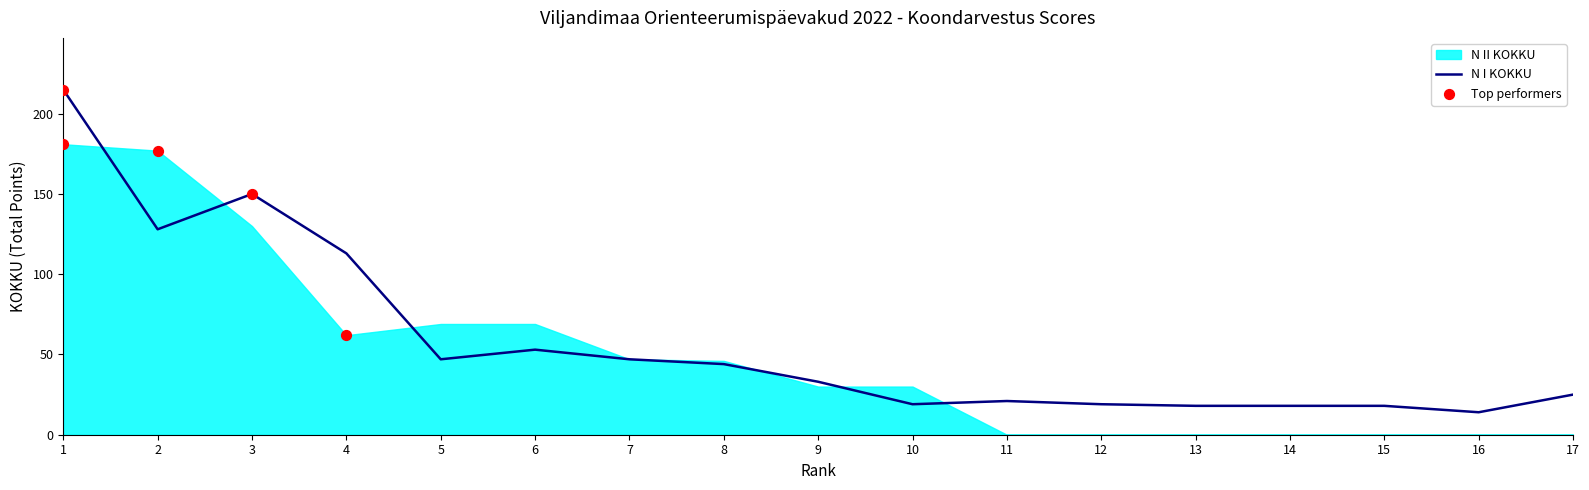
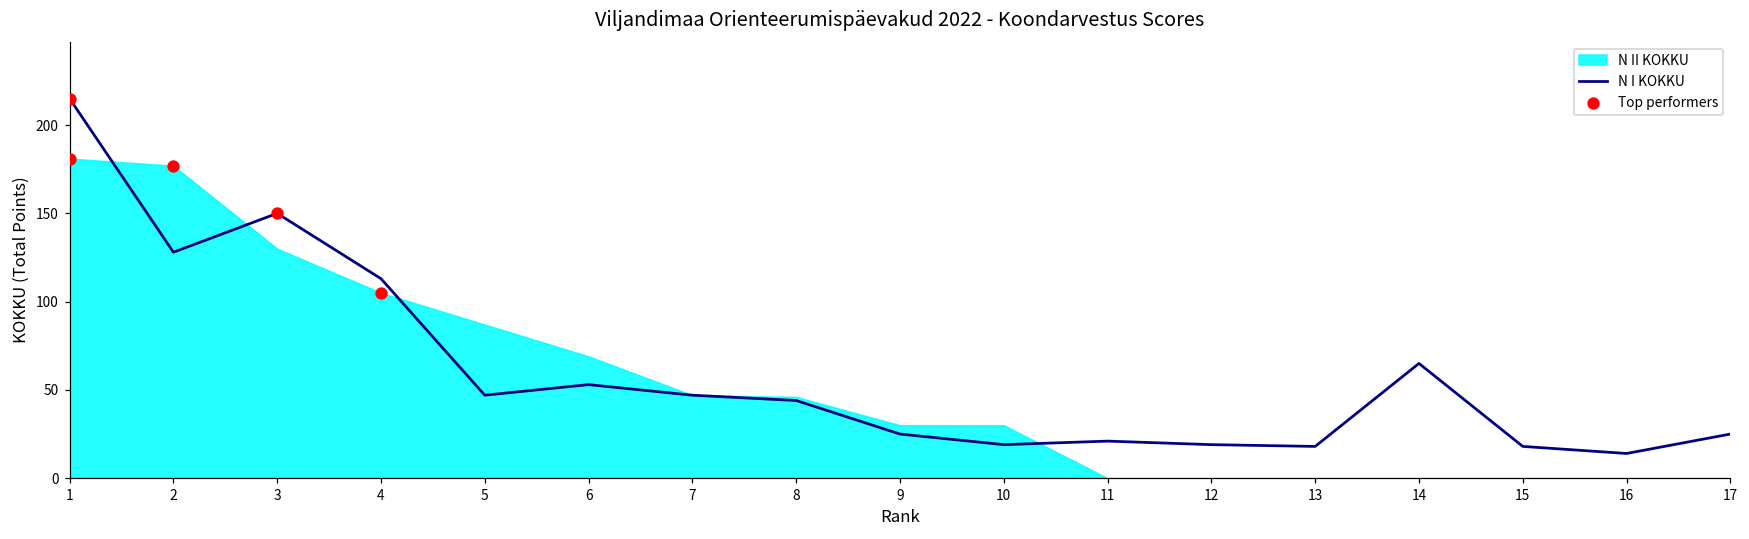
  {
    "N I KOKKU": {
      "2": 128,
      "4": 113,
      "5": 47,
      "6": 53,
      "8": 44,
-     "9": 33,
+     "9": 25,
      "10": 19,
      "11": 21,
      "12": 19,
      "13": 18,
-     "14": 18,
+     "14": 65,
      "15": 18,
      "16": 14,
      "17": 25
    },
    "N II KOKKU": {
      "3": 130,
-     "4": 62,
-     "5": 69,
+     "4": 105,
+     "5": 87,
      "6": 69,
      "8": 46,
      "9": 30,
      "10": 30,
      "11": 0,
      "12": 0,
      "13": 0,
      "14": 0,
      "15": 0,
      "16": 0,
      "17": 0
    }
  }
